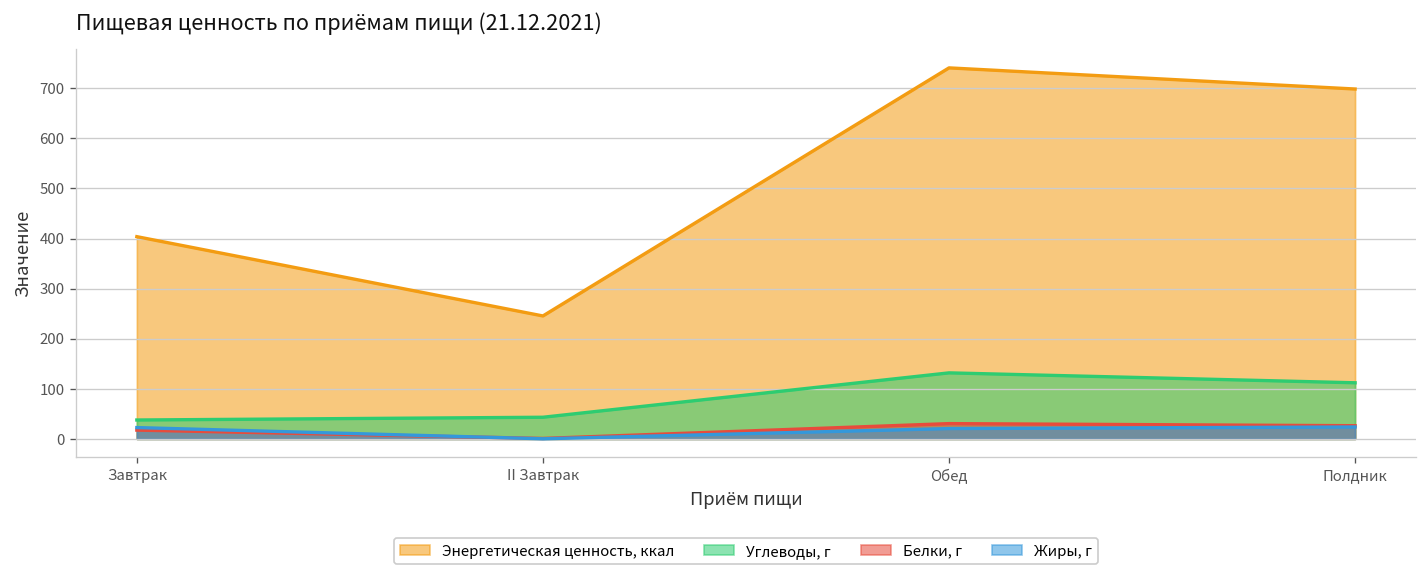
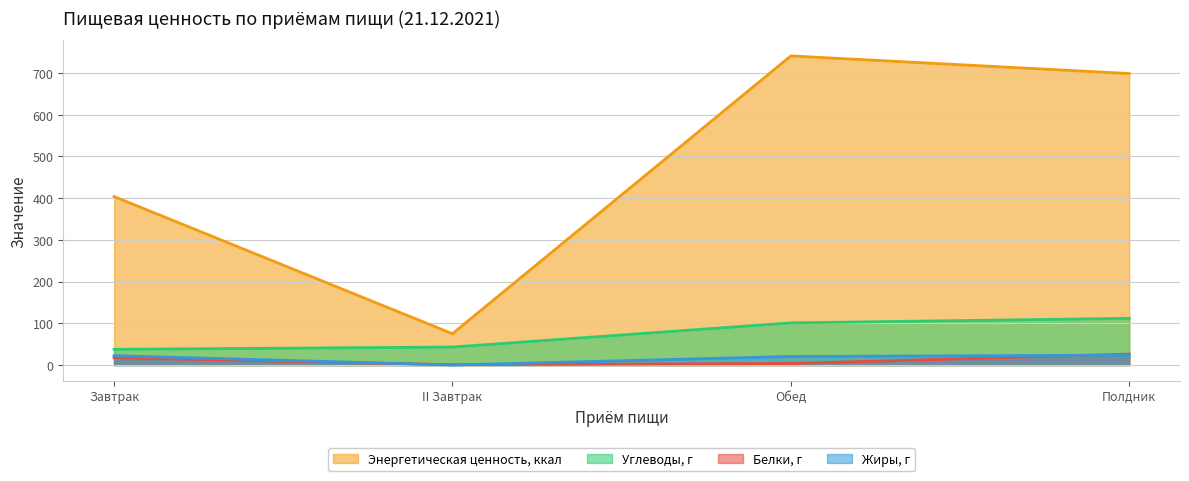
  {
    "Энергетическая ценность, ккал": {
      "Завтрак": 400,
-     "II Завтрак": 250,
+     "II Завтрак": 80,
      "Обед": 740,
      "Полдник": 700
    },
    "Углеводы, г": {
      "Завтрак": 40,
      "II Завтрак": 40,
-     "Обед": 130,
+     "Обед": 100,
      "Полдник": 110
    },
    "Белки, г": {
-     "Обед": 30
+     "Обед": 0
    },
    "Жиры, г": {
      "Обед": 20
    }
  }
